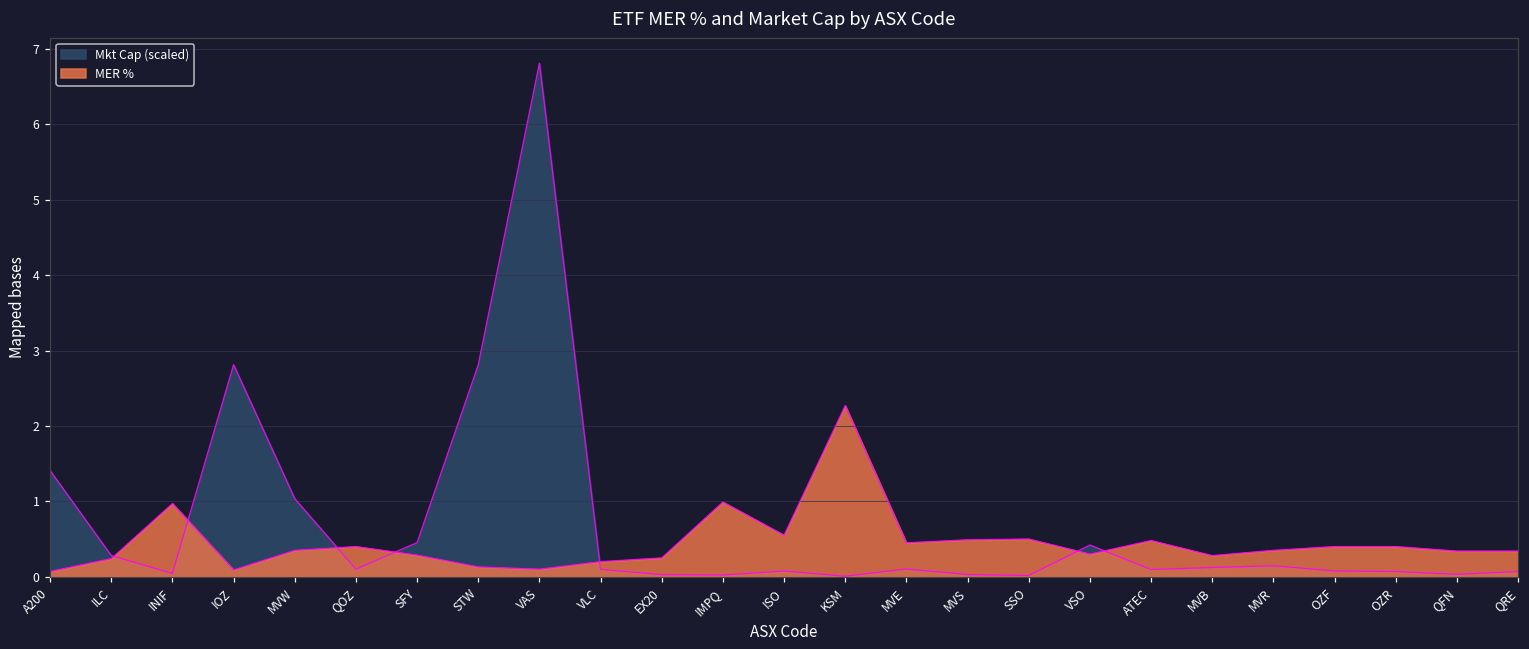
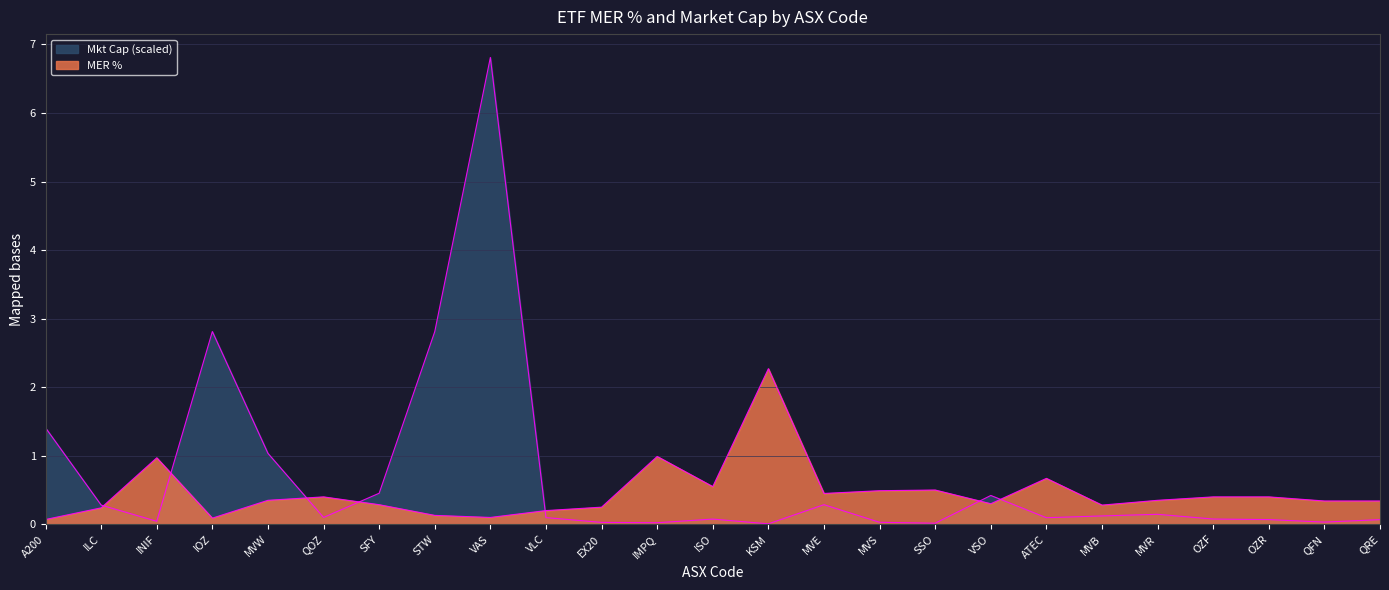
  {
    "Mkt Cap (scaled)": {
      "A200": 1.4,
      "ILC": 0.3,
      "INIF": 0.0,
      "IOZ": 2.8,
      "MVW": 1.0,
      "QOZ": 0.1,
      "SFY": 0.5,
      "STW": 2.8,
      "VAS": 6.8,
      "VLC": 0.1,
      "EX20": 0.0,
      "IMPQ": 0.0,
      "ISO": 0.1,
      "KSM": 0.0,
-     "MVE": 0.1,
+     "MVE": 0.3,
      "MVS": 0.0,
      "SSO": 0.0,
      "VSO": 0.4,
      "ATEC": 0.1,
      "MVB": 0.1,
      "MVR": 0.1,
      "OZF": 0.1,
      "OZR": 0.1,
      "QFN": 0.0,
      "QRE": 0.1
    },
    "MER %": {
      "A200": 0.1,
      "ILC": 0.2,
      "INIF": 1.0,
      "IOZ": 0.1,
      "MVW": 0.4,
      "QOZ": 0.4,
      "SFY": 0.3,
      "STW": 0.1,
      "VAS": 0.1,
      "VLC": 0.2,
      "EX20": 0.3,
      "IMPQ": 1.0,
      "ISO": 0.6,
      "KSM": 2.3,
      "MVE": 0.5,
      "MVS": 0.5,
      "SSO": 0.5,
      "VSO": 0.3,
-     "ATEC": 0.5,
+     "ATEC": 0.7,
      "MVB": 0.3,
      "MVR": 0.4,
      "OZF": 0.4,
      "OZR": 0.4,
      "QFN": 0.3,
      "QRE": 0.3
    }
  }
